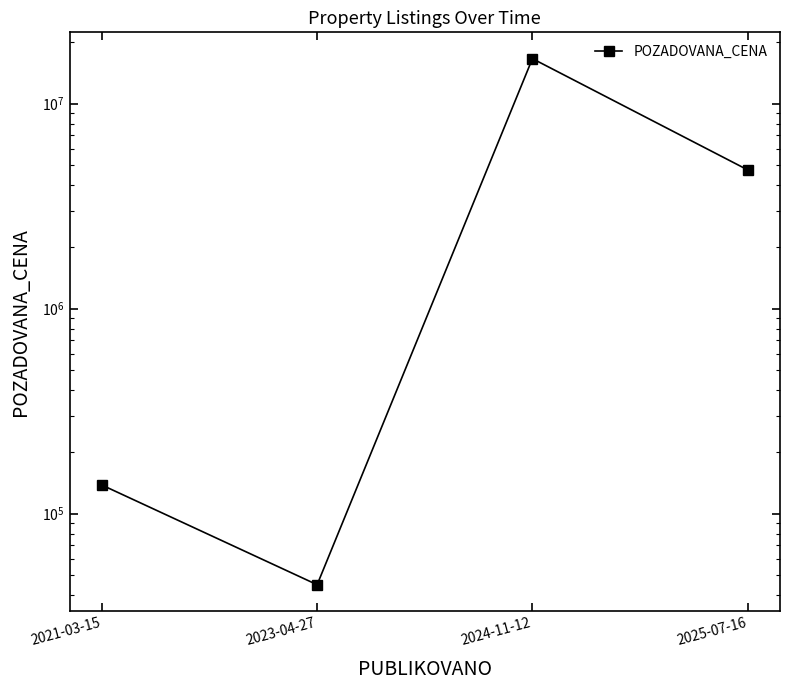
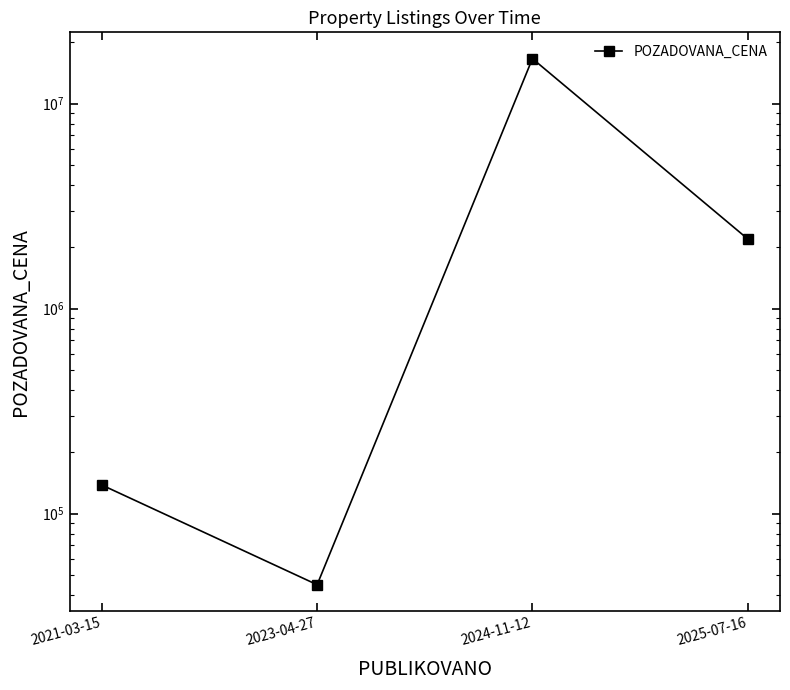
  {
    "2021-03-15": 140000,
    "2023-04-27": 45000,
    "2024-11-12": 17000000,
-   "2025-07-16": 4800000
+   "2025-07-16": 2200000
  }
